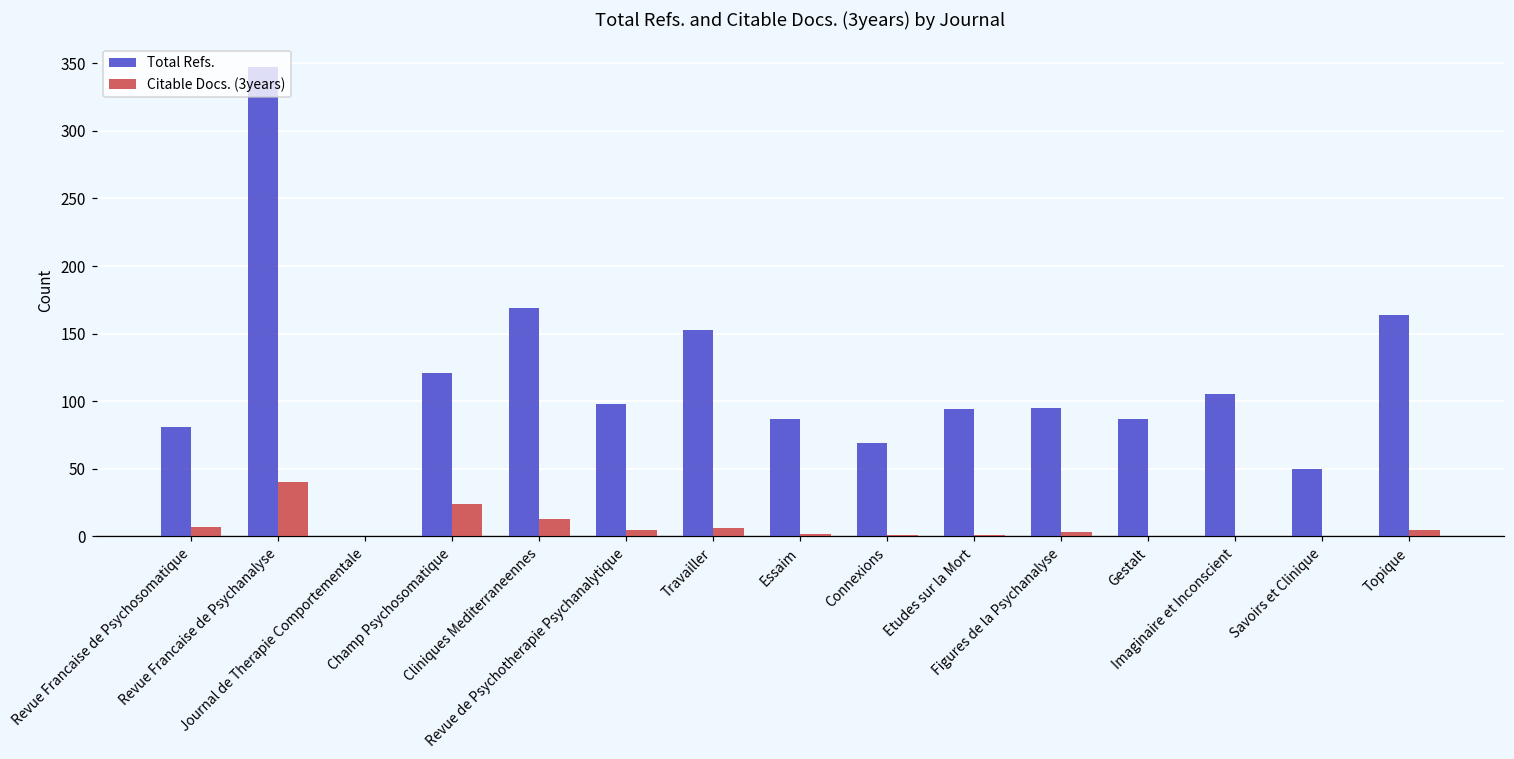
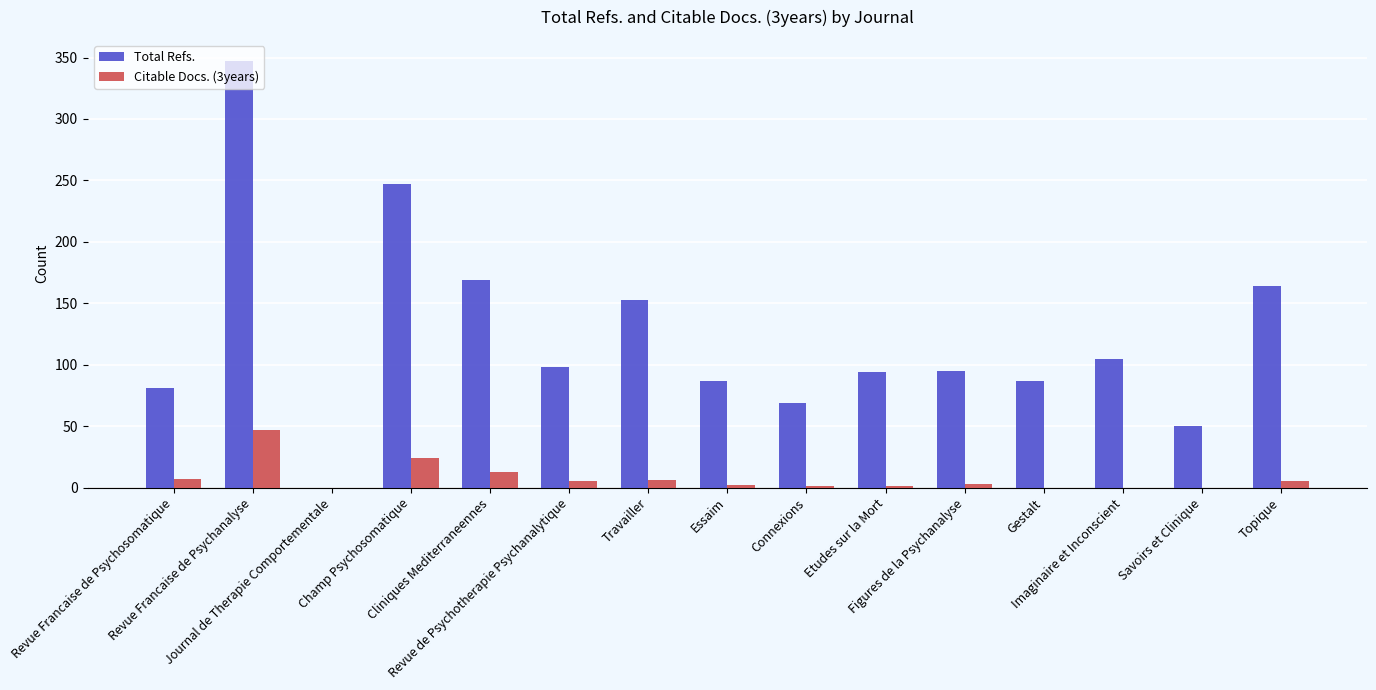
  {
    "Total Refs.": {
      "Revue Francaise de Psychosomatique": 81,
      "Journal de Therapie Comportementale": 0,
-     "Champ Psychosomatique": 121,
+     "Champ Psychosomatique": 247,
      "Cliniques Mediterraneennes": 169,
      "Revue de Psychotherapie Psychanalytique": 98,
      "Travailler": 153,
      "Essaim": 87,
      "Connexions": 69,
      "Etudes sur la Mort": 94,
      "Figures de la Psychanalyse": 95,
      "Gestalt": 87,
      "Imaginaire et Inconscient": 105,
      "Savoirs et Clinique": 50,
      "Topique": 164
    },
    "Citable Docs. (3years)": {
      "Revue Francaise de Psychosomatique": 7,
-     "Revue Francaise de Psychanalyse": 40,
+     "Revue Francaise de Psychanalyse": 47,
      "Journal de Therapie Comportementale": 0,
      "Champ Psychosomatique": 24,
      "Cliniques Mediterraneennes": 13,
      "Revue de Psychotherapie Psychanalytique": 5,
      "Travailler": 6,
      "Figures de la Psychanalyse": 3,
      "Gestalt": 0,
      "Imaginaire et Inconscient": 0,
      "Savoirs et Clinique": 0,
      "Topique": 5
    }
  }
